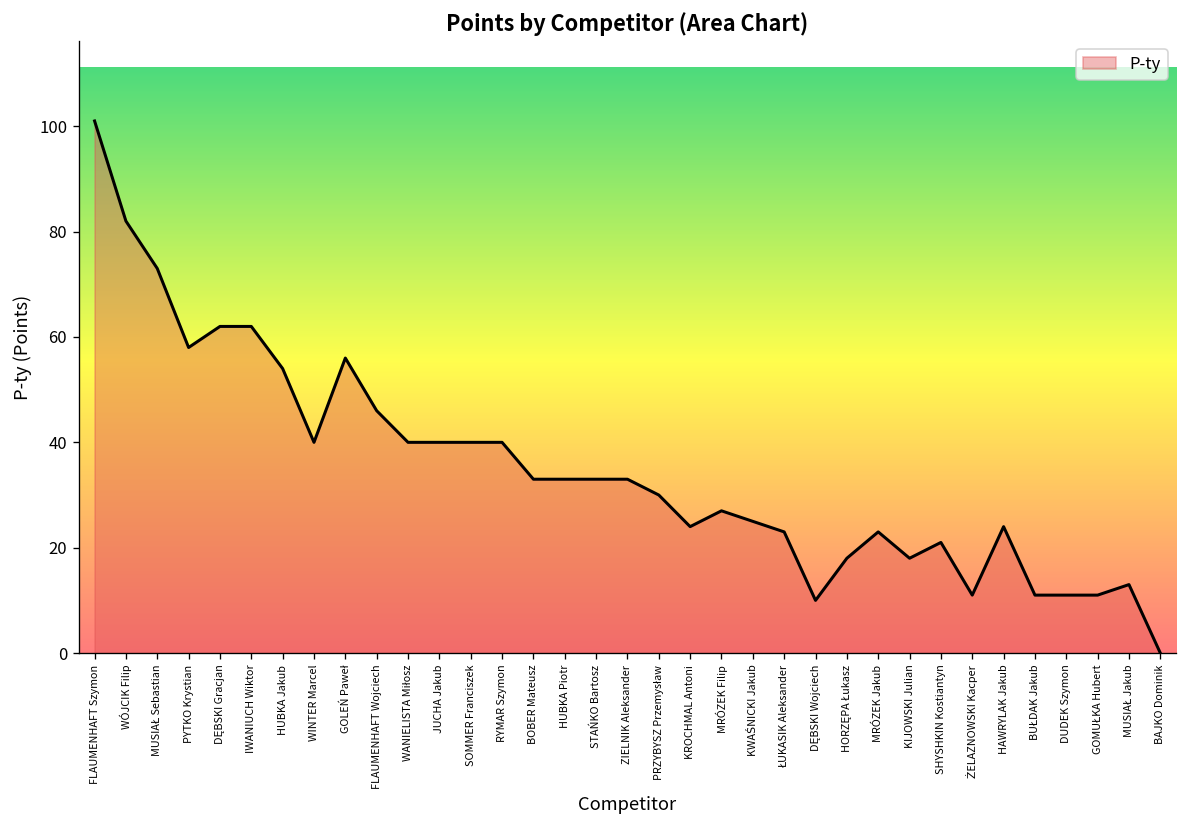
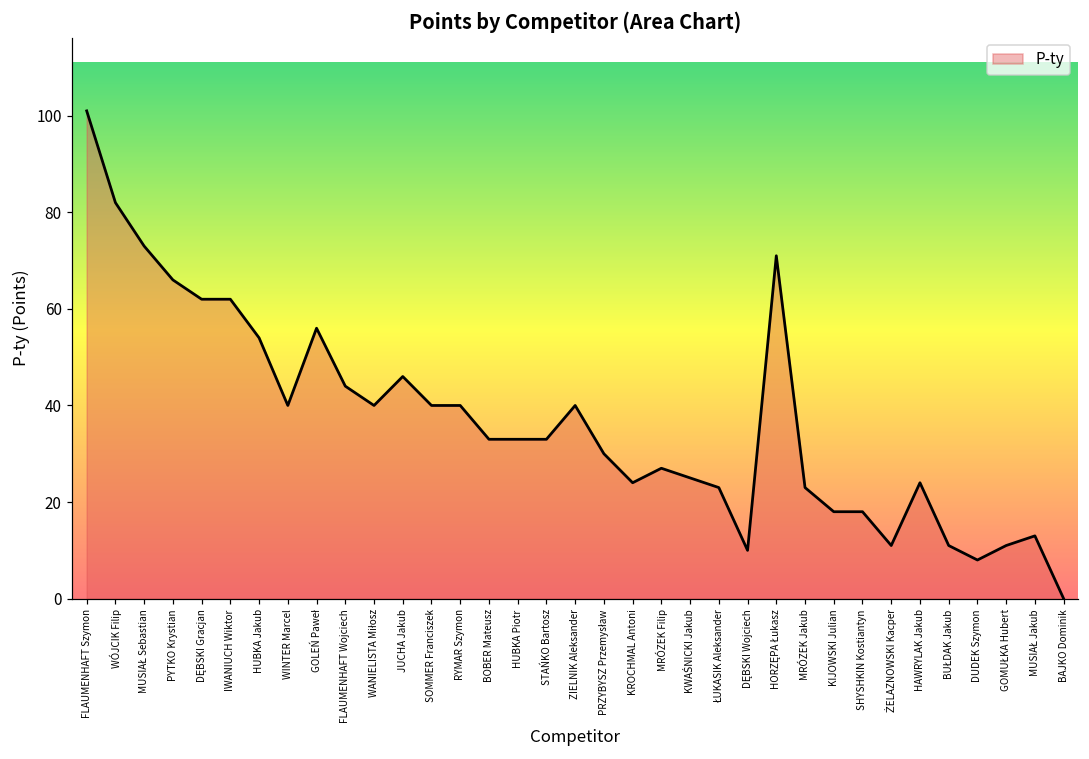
  {
    "FLAUMENHAFT Szymon": 101,
    "WÓJCIK Filip": 82,
    "MUSIAŁ Sebastian": 73,
-   "PYTKO Krystian": 58,
+   "PYTKO Krystian": 66,
    "DĘBSKI Gracjan": 62,
    "IWANIUCH Wiktor": 62,
    "HUBKA Jakub": 54,
    "WINTER Marcel": 40,
    "GOLEŃ Paweł": 56,
-   "FLAUMENHAFT Wojciech": 46,
+   "FLAUMENHAFT Wojciech": 44,
    "WANIELISTA Miłosz": 40,
-   "JUCHA Jakub": 40,
+   "JUCHA Jakub": 46,
    "SOMMER Franciszek": 40,
    "RYMAR Szymon": 40,
    "BOBER Mateusz": 33,
    "HUBKA Piotr": 33,
    "STAŃKO Bartosz": 33,
-   "ZIELNIK Aleksander": 33,
+   "ZIELNIK Aleksander": 40,
    "PRZYBYSZ Przemysław": 30,
    "KROCHMAL Antoni": 24,
    "MRÓZEK Filip": 27,
    "KWAŚNICKI Jakub": 25,
    "ŁUKASIK Aleksander": 23,
    "DĘBSKI Wojciech": 10,
-   "HORZĘPA Łukasz": 18,
+   "HORZĘPA Łukasz": 71,
    "MRÓZEK Jakub": 23,
    "KIJOWSKI Julian": 18,
-   "SHYSHKIN Kostiantyn": 21,
+   "SHYSHKIN Kostiantyn": 18,
    "ŻELAZNOWSKI Kacper": 11,
    "HAWRYLAK Jakub": 24,
    "BUŁDAK Jakub": 11,
-   "DUDEK Szymon": 11,
+   "DUDEK Szymon": 8,
    "GOMUŁKA Hubert": 11,
    "MUSIAŁ Jakub": 13,
    "BAJKO Dominik": 0
  }
